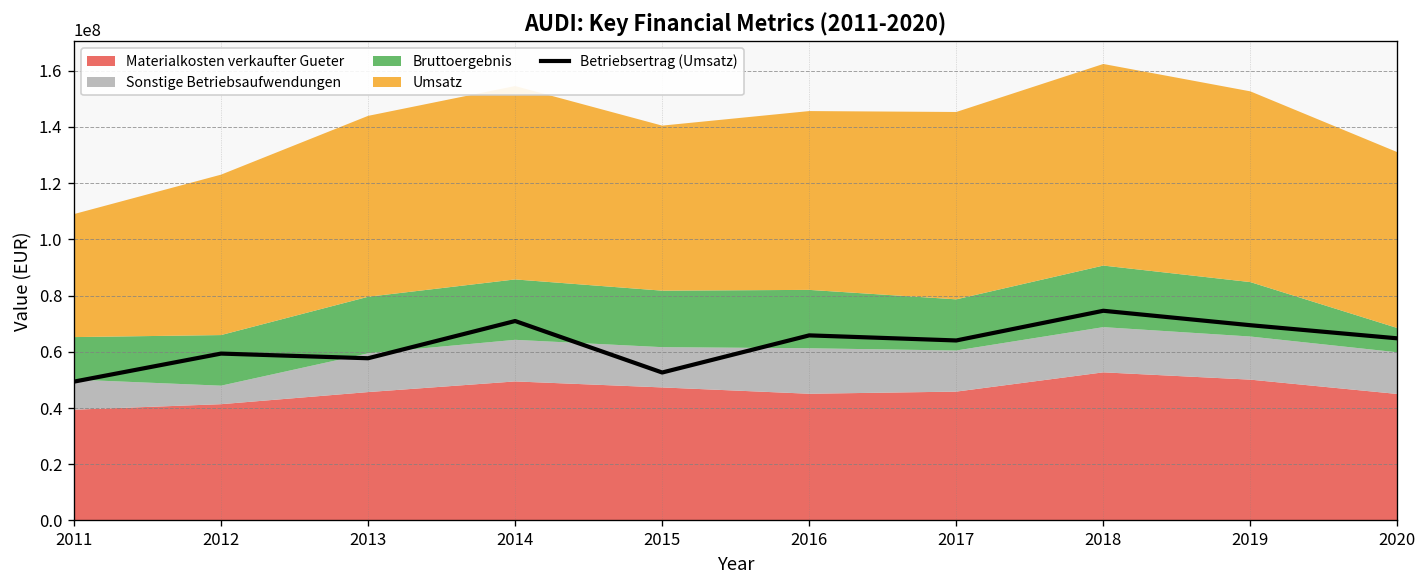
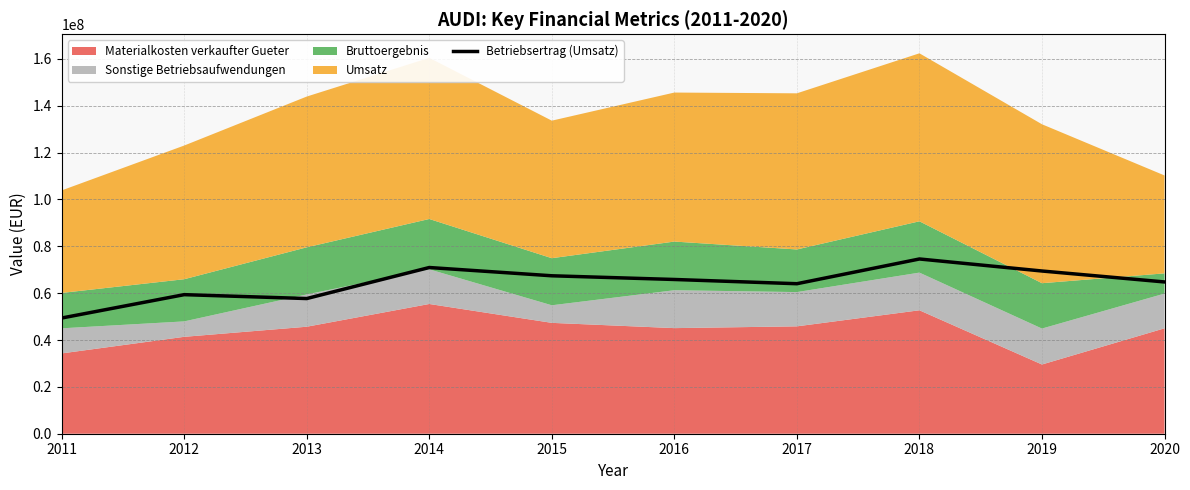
  {
    "Materialkosten verkaufter Gueter": {
-     "2011": 39000000,
+     "2011": 34000000,
      "2012": 41000000,
      "2013": 46000000,
-     "2014": 49000000,
+     "2014": 55000000,
      "2015": 47000000,
      "2016": 45000000,
      "2017": 46000000,
      "2018": 53000000,
-     "2019": 50000000,
+     "2019": 30000000,
      "2020": 45000000
    },
    "Betriebsertrag (Umsatz)": {
      "2012": 59000000,
      "2013": 58000000,
-     "2015": 53000000,
+     "2015": 67000000,
      "2016": 66000000,
      "2017": 64000000,
      "2018": 75000000,
      "2019": 69000000,
      "2020": 65000000
    },
    "Sonstige Betriebsaufwendungen": {
      "2012": 7000000,
      "2013": 14000000,
-     "2015": 14000000,
+     "2015": 8000000,
      "2016": 16000000,
      "2017": 15000000,
      "2018": 16000000,
      "2019": 15000000,
      "2020": 15000000
    },
    "Bruttoergebnis": {
      "2011": 15000000,
      "2012": 18000000,
      "2013": 20000000,
      "2014": 21000000,
      "2015": 20000000,
      "2016": 21000000,
      "2017": 18000000,
      "2018": 22000000,
      "2019": 19000000,
      "2020": 9000000
    },
    "Umsatz": {
      "2011": 44000000,
      "2012": 57000000,
      "2013": 64000000,
      "2015": 59000000,
      "2016": 64000000,
      "2017": 67000000,
      "2018": 72000000,
      "2019": 68000000,
-     "2020": 63000000
+     "2020": 42000000
    }
  }
